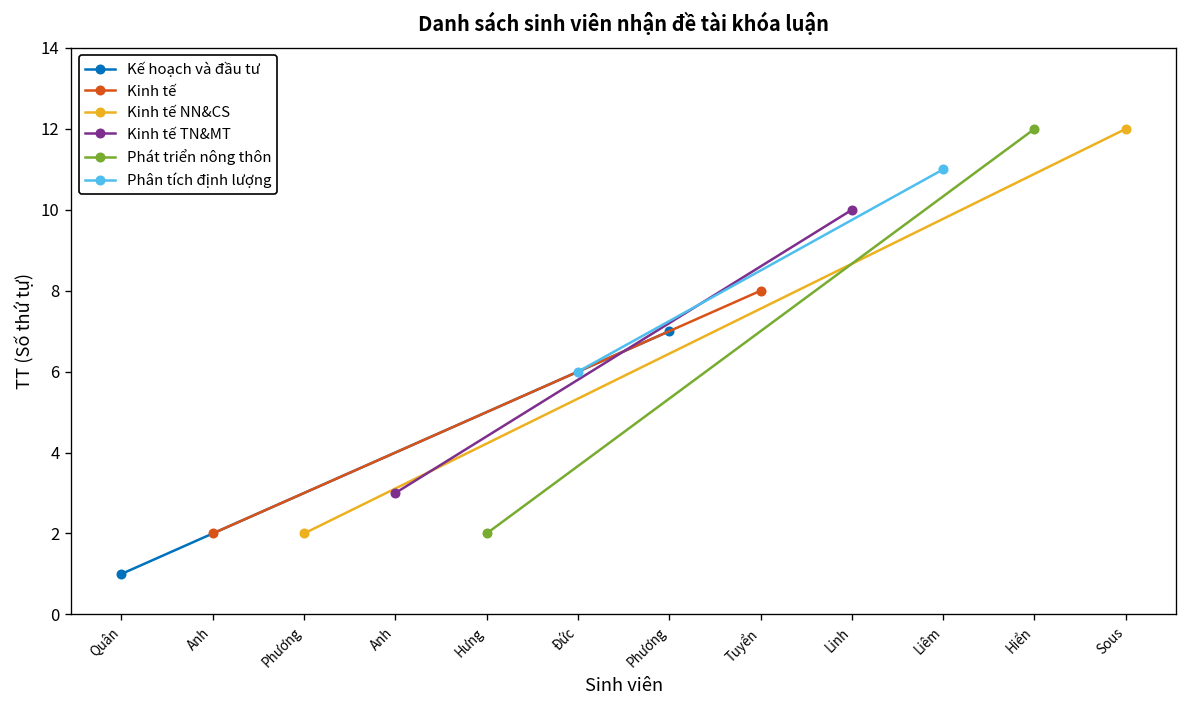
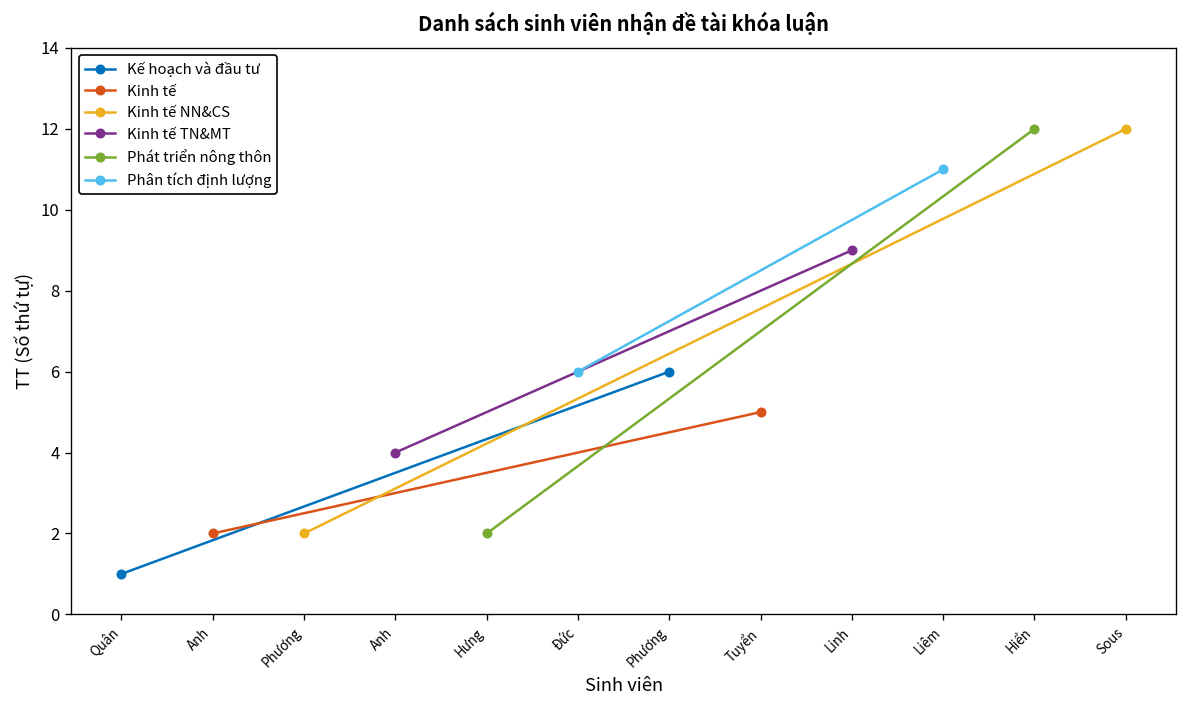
  {
    "Kế hoạch và đầu tư": {
      "Quân": 1,
-     "Phương": 7
+     "Phương": 6
    },
    "Kinh tế": {
      "Anh": 2,
-     "Tuyển": 8
+     "Tuyển": 5
    },
    "Kinh tế NN&CS": {
      "Phương": 2,
      "Sous": 12
    },
    "Kinh tế TN&MT": {
-     "Anh": 3,
-     "Linh": 10
+     "Anh": 4,
+     "Linh": 9
    },
    "Phát triển nông thôn": {
      "Hưng": 2,
      "Hiển": 12
    },
    "Phân tích định lượng": {
      "Đức": 6,
      "Liêm": 11
    }
  }
